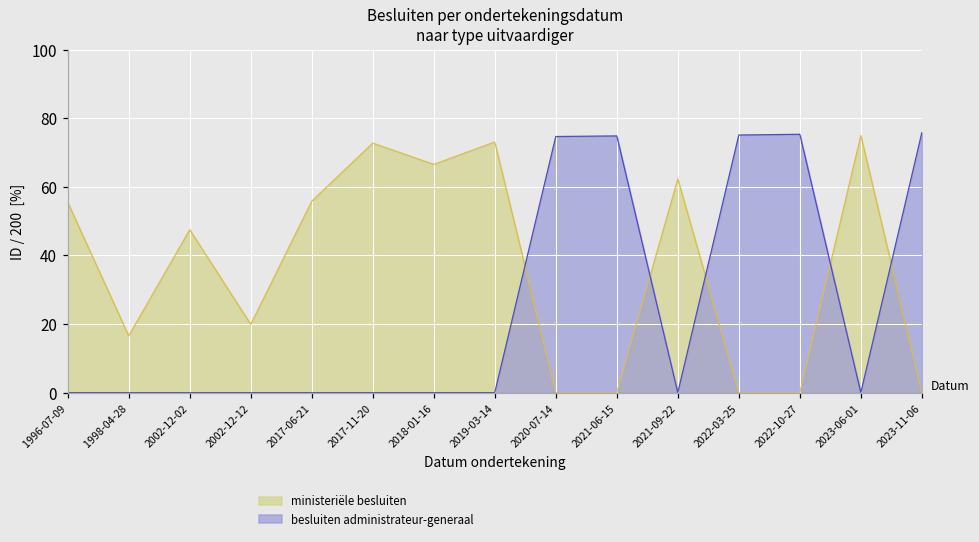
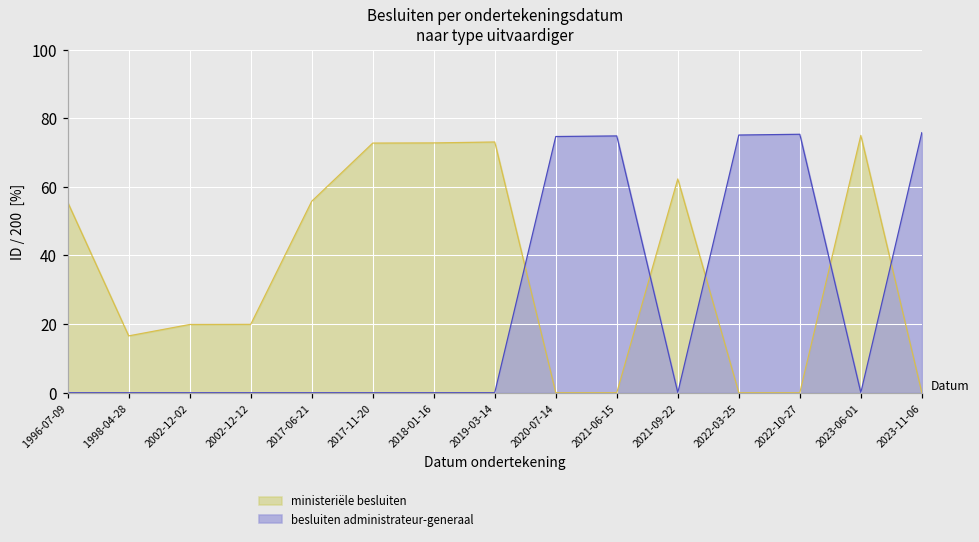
  {
    "ministeriële besluiten": {
      "1996-07-09": 56,
      "1998-04-28": 17,
-     "2002-12-02": 48,
+     "2002-12-02": 20,
      "2002-12-12": 20,
      "2017-06-21": 56,
      "2017-11-20": 73,
-     "2018-01-16": 67,
+     "2018-01-16": 73,
      "2019-03-14": 73,
      "2020-07-14": 0,
      "2021-06-15": 0,
      "2021-09-22": 62,
      "2022-03-25": 0,
      "2022-10-27": 0,
      "2023-06-01": 75,
      "2023-11-06": 0
    },
    "besluiten administrateur-generaal": {
      "1996-07-09": 0,
      "1998-04-28": 0,
      "2002-12-02": 0,
      "2002-12-12": 0,
      "2017-06-21": 0,
      "2017-11-20": 0,
      "2018-01-16": 0,
      "2019-03-14": 0,
      "2020-07-14": 75,
      "2021-06-15": 75,
      "2021-09-22": 0,
      "2022-03-25": 75,
      "2022-10-27": 75,
      "2023-06-01": 0,
      "2023-11-06": 76
    }
  }
